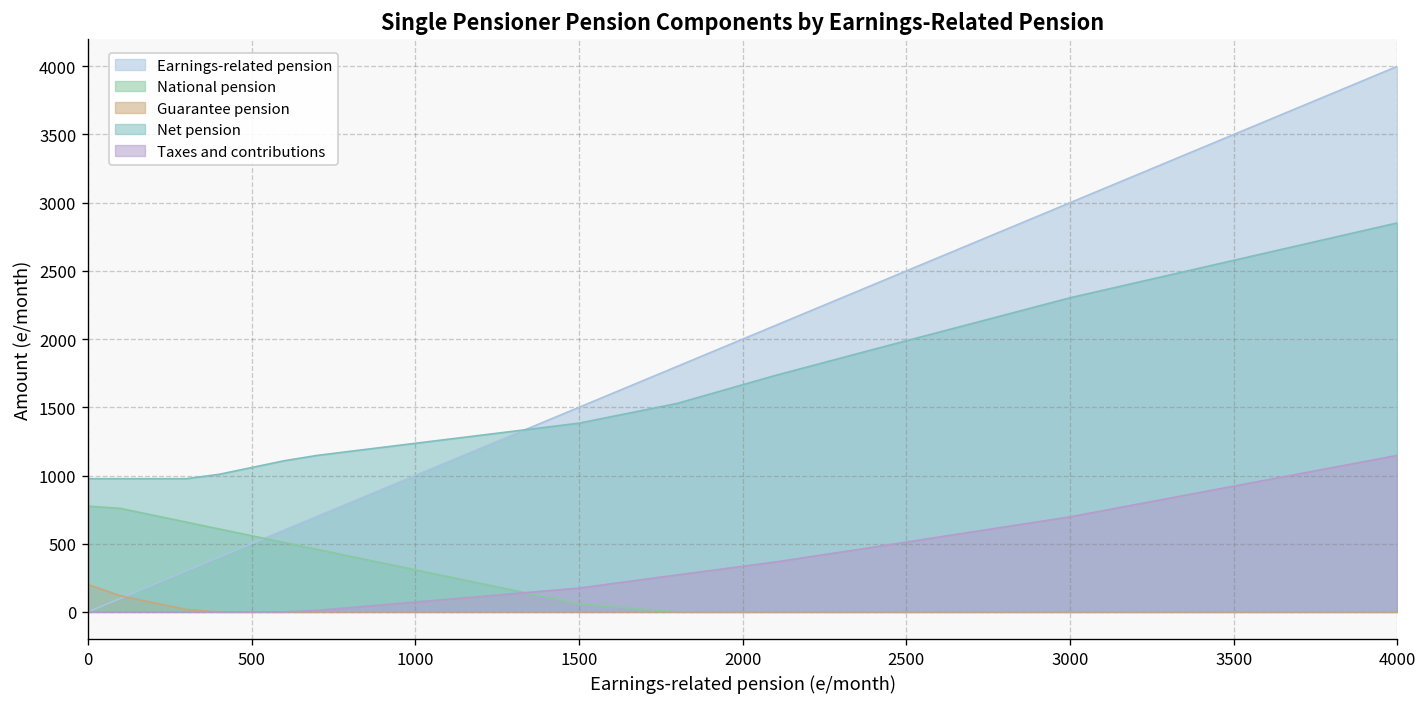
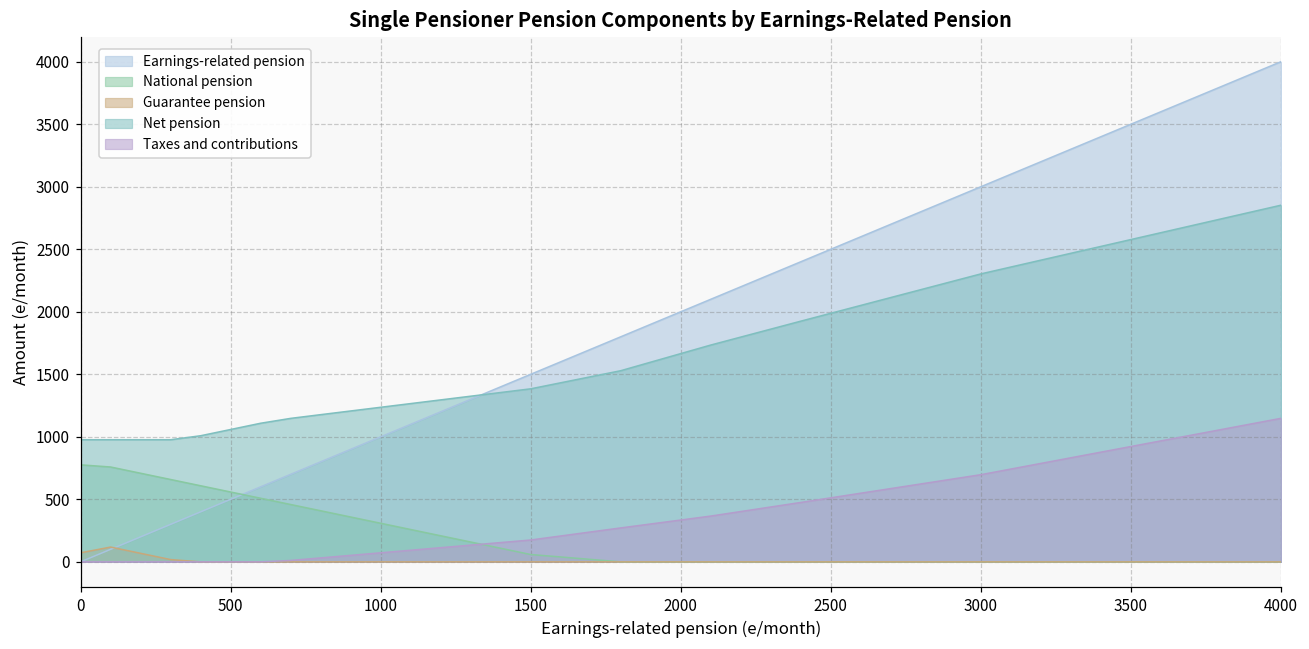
  {
    "Guarantee pension": {
-     "0": 200,
+     "0": 70,
      "1000": 0,
      "1500": 0
    }
  }
